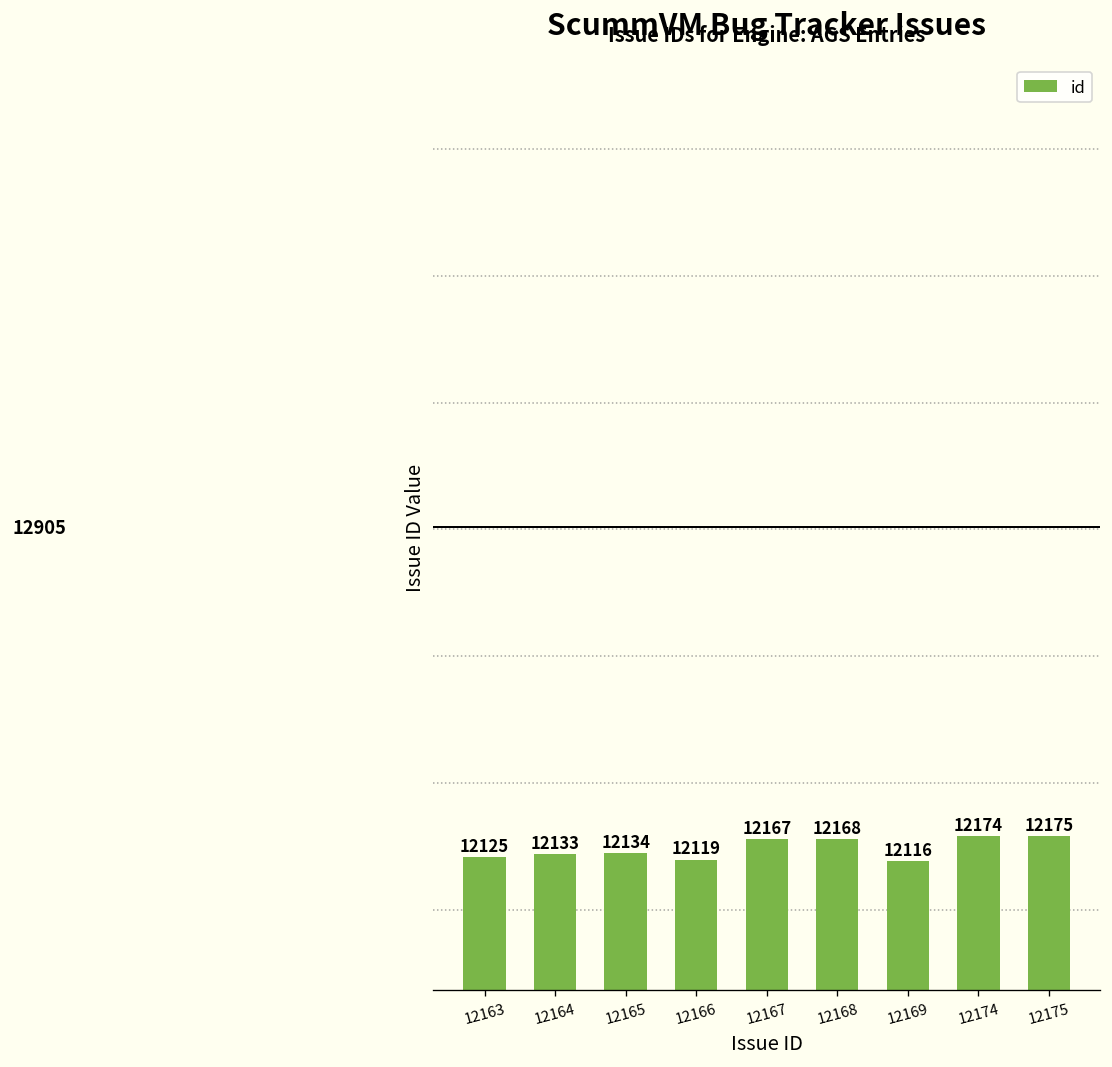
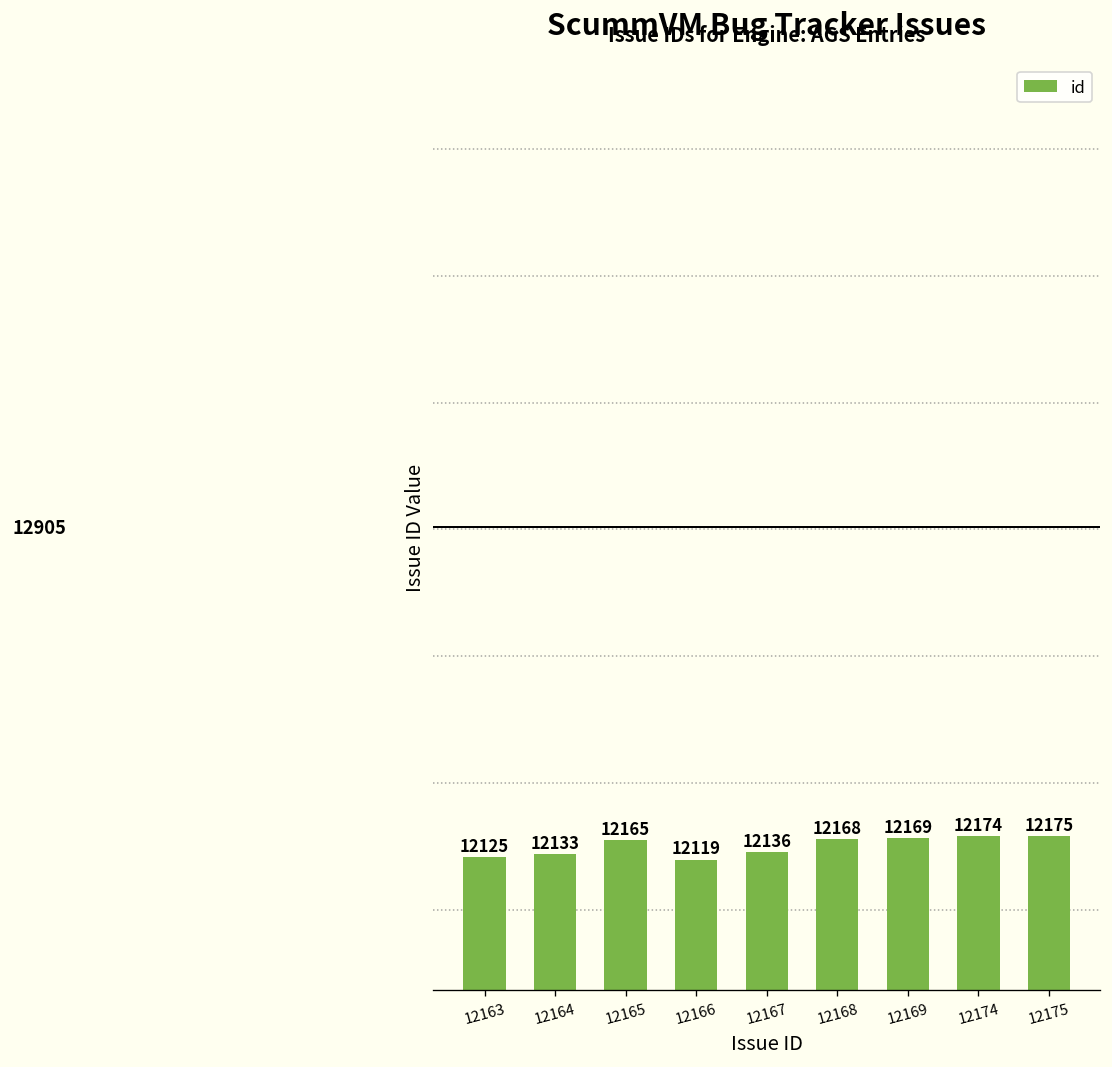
  {
    "12163": 12125,
    "12164": 12133,
-   "12165": 12134,
+   "12165": 12165,
    "12166": 12119,
-   "12167": 12167,
+   "12167": 12136,
    "12168": 12168,
-   "12169": 12116,
+   "12169": 12169,
    "12174": 12174,
    "12175": 12175
  }
